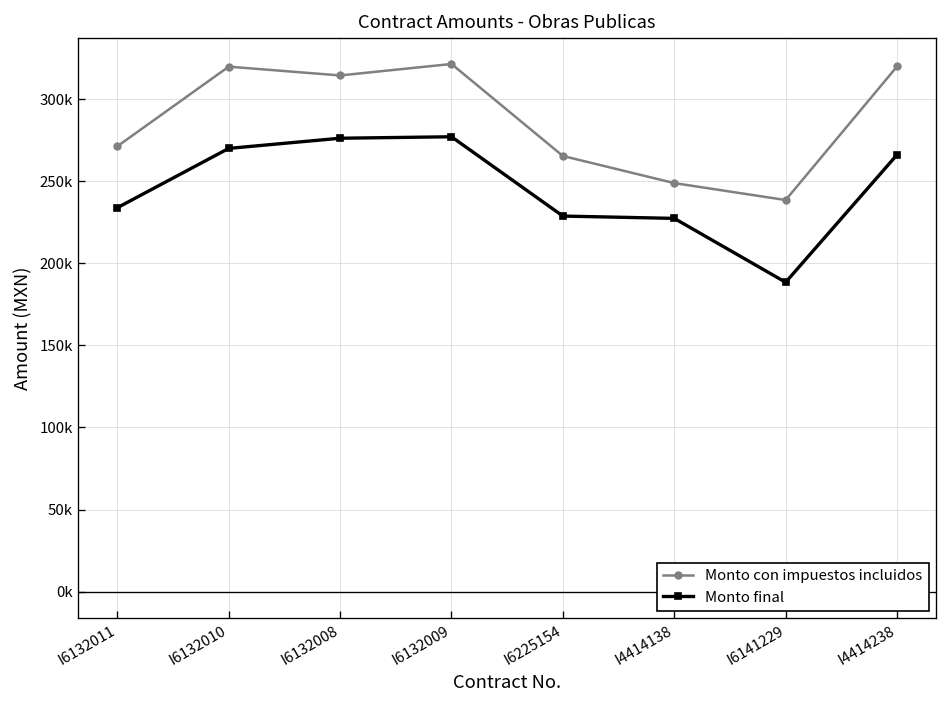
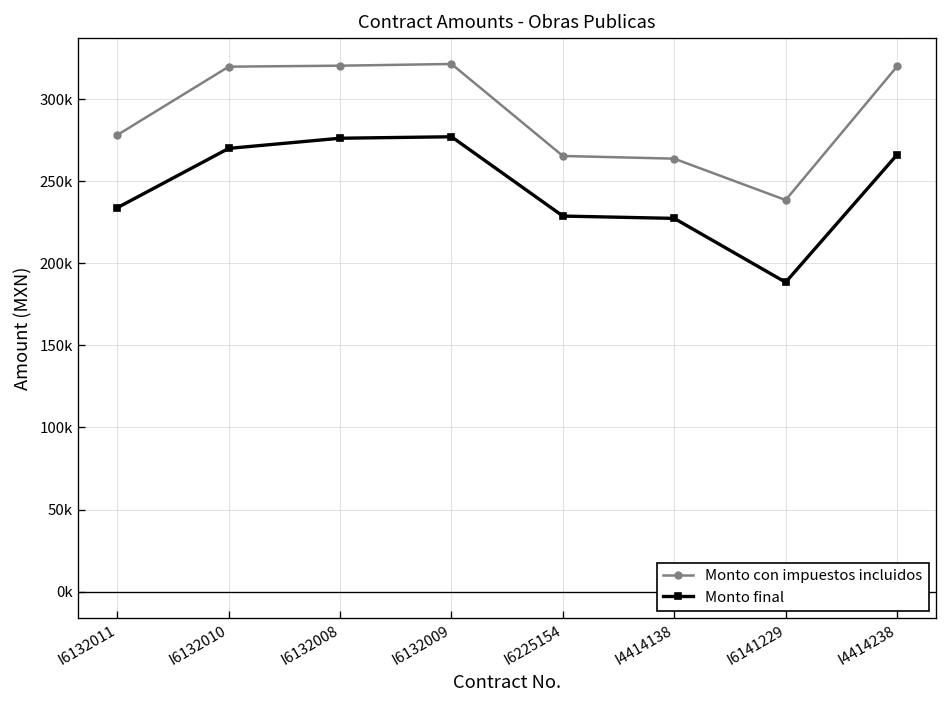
  {
    "Monto con impuestos incluidos": {
-     "I6132011": 271000,
+     "I6132011": 278000,
      "I6132010": 320000,
-     "I6132008": 314000,
+     "I6132008": 320000,
      "I6132009": 321000,
      "I6225154": 265000,
-     "I4414138": 249000,
+     "I4414138": 264000,
      "I6141229": 239000,
      "I4414238": 320000
    },
    "Monto final": {
      "I6132011": 234000,
      "I6132010": 270000,
      "I6132008": 276000,
      "I6132009": 277000,
      "I6225154": 229000,
      "I4414138": 227000,
      "I6141229": 188000,
      "I4414238": 266000
    }
  }
